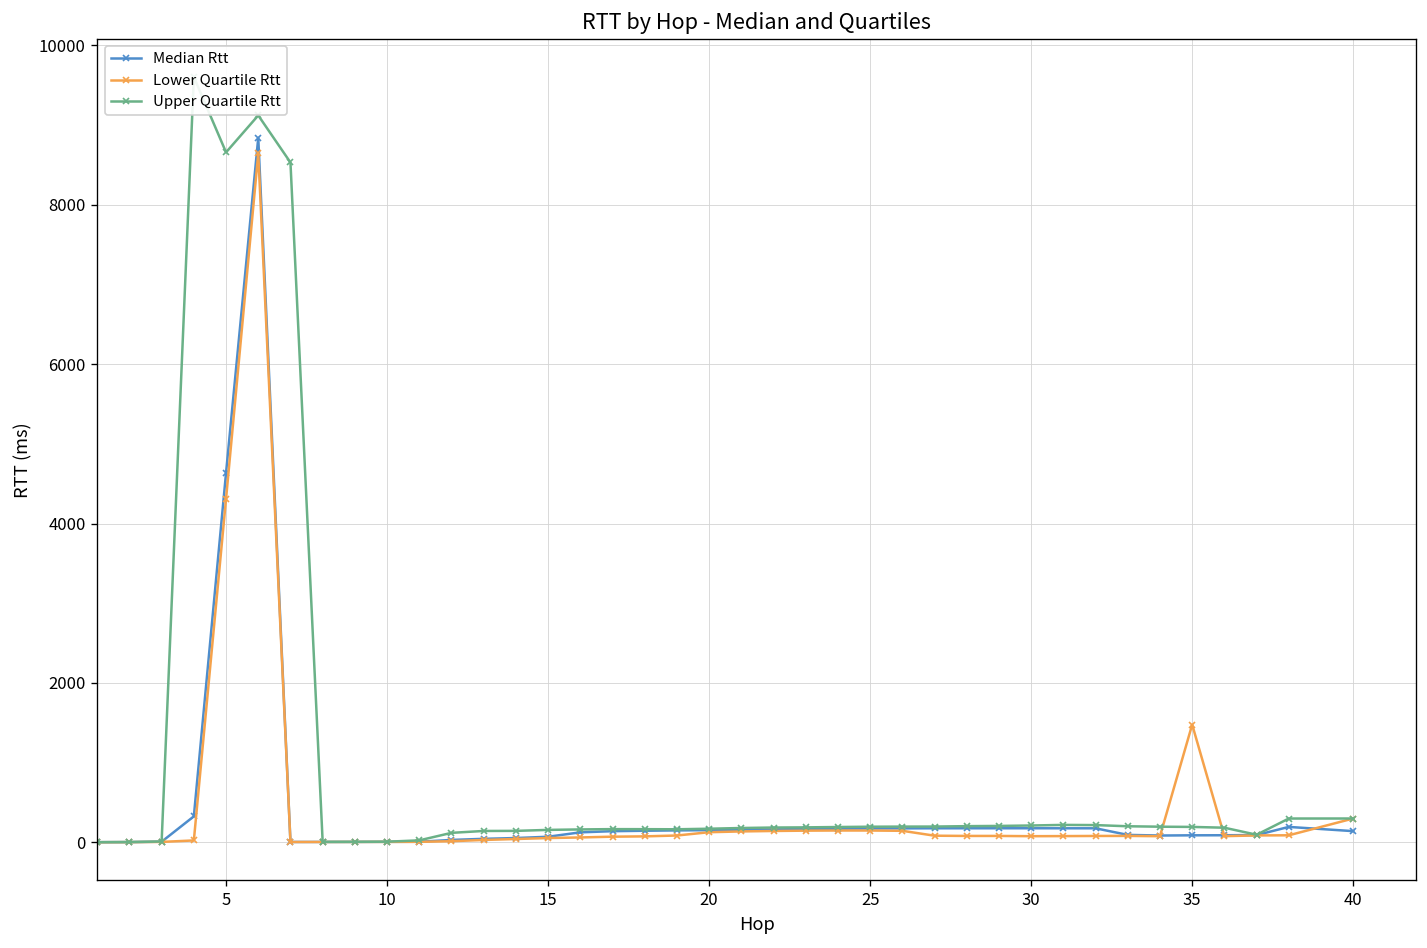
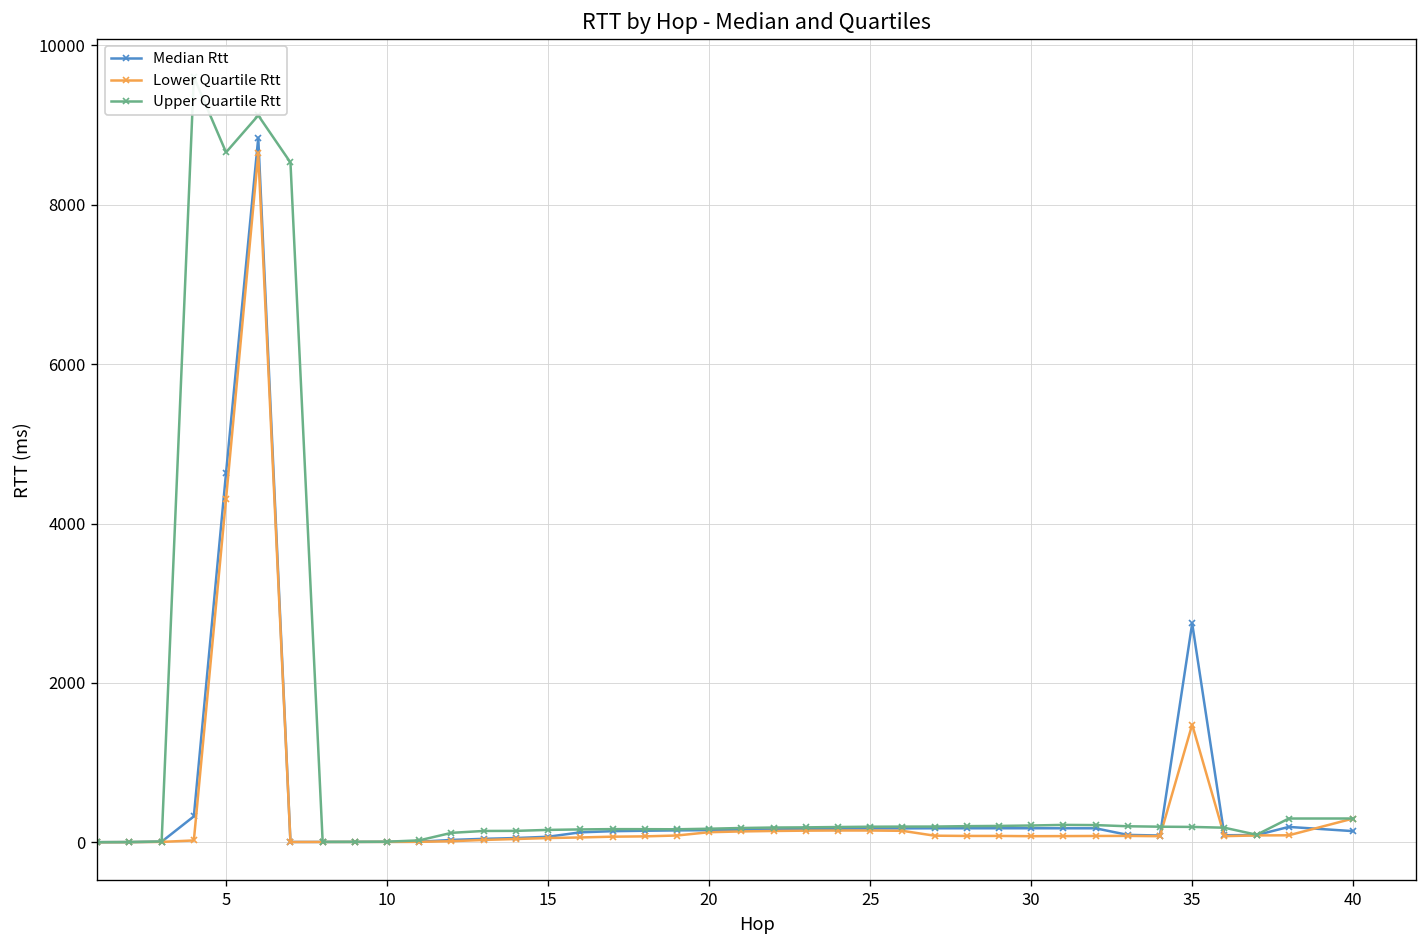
  {
    "Median Rtt": {
      "5": 4600,
-     "35": 100,
+     "35": 2700,
      "40": 100
    },
    "Lower Quartile Rtt": {
      "5": 4300,
      "30": 100,
      "35": 1500
    },
    "Upper Quartile Rtt": {
      "5": 8700,
      "15": 200,
      "35": 200
    }
  }
